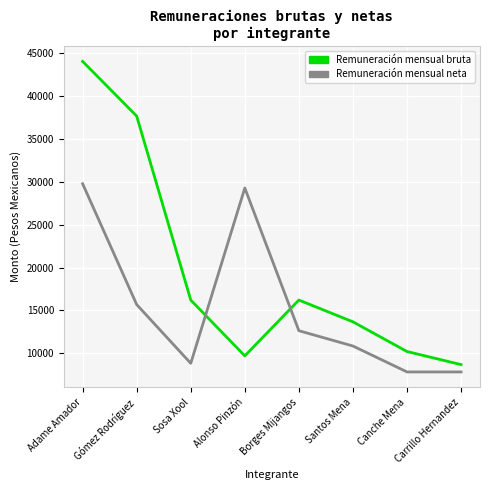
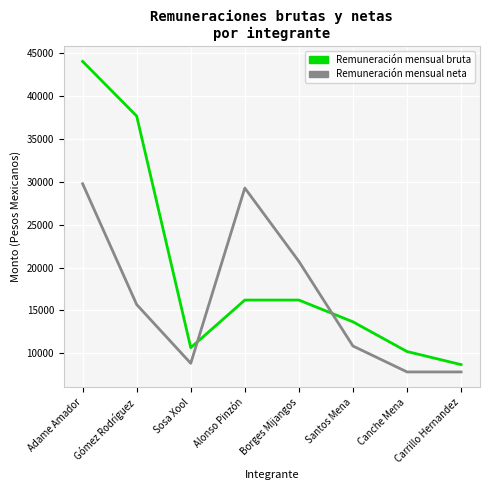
  {
    "Remuneración mensual bruta": {
      "Adame Amador": 44000,
      "Gómez Rodríguez": 38000,
-     "Sosa Xool": 16000,
-     "Alonso Pinzón": 10000,
+     "Sosa Xool": 11000,
+     "Alonso Pinzón": 16000,
      "Borges Mijangos": 16000,
      "Santos Mena": 14000,
      "Canche Mena": 10000,
      "Carrillo Hernandez": 9000
    },
    "Remuneración mensual neta": {
      "Adame Amador": 30000,
      "Gómez Rodríguez": 16000,
      "Sosa Xool": 9000,
      "Alonso Pinzón": 29000,
-     "Borges Mijangos": 13000,
+     "Borges Mijangos": 21000,
      "Santos Mena": 11000,
      "Canche Mena": 8000,
      "Carrillo Hernandez": 8000
    }
  }
